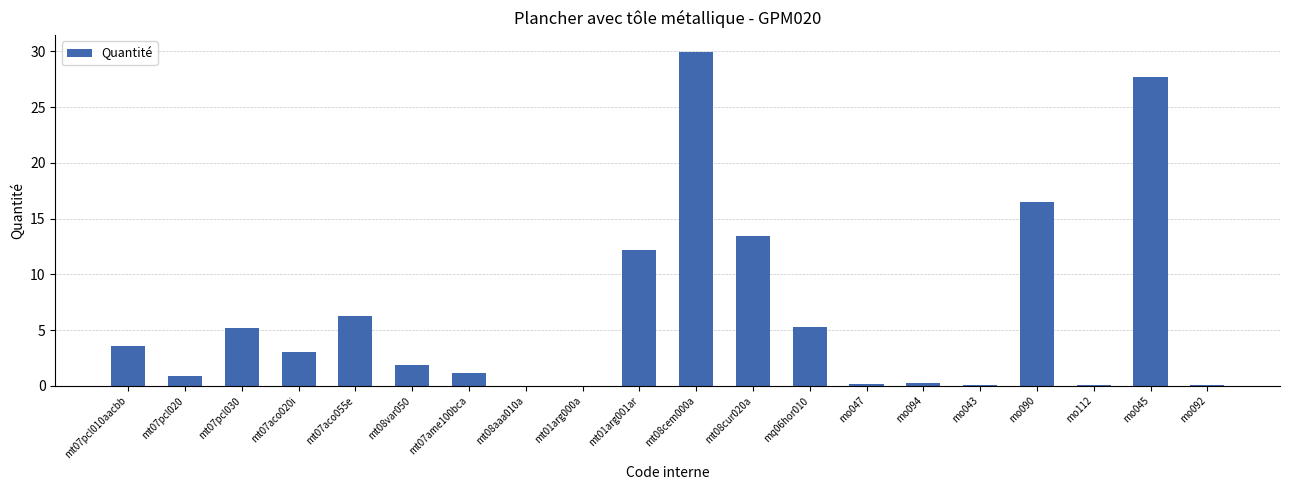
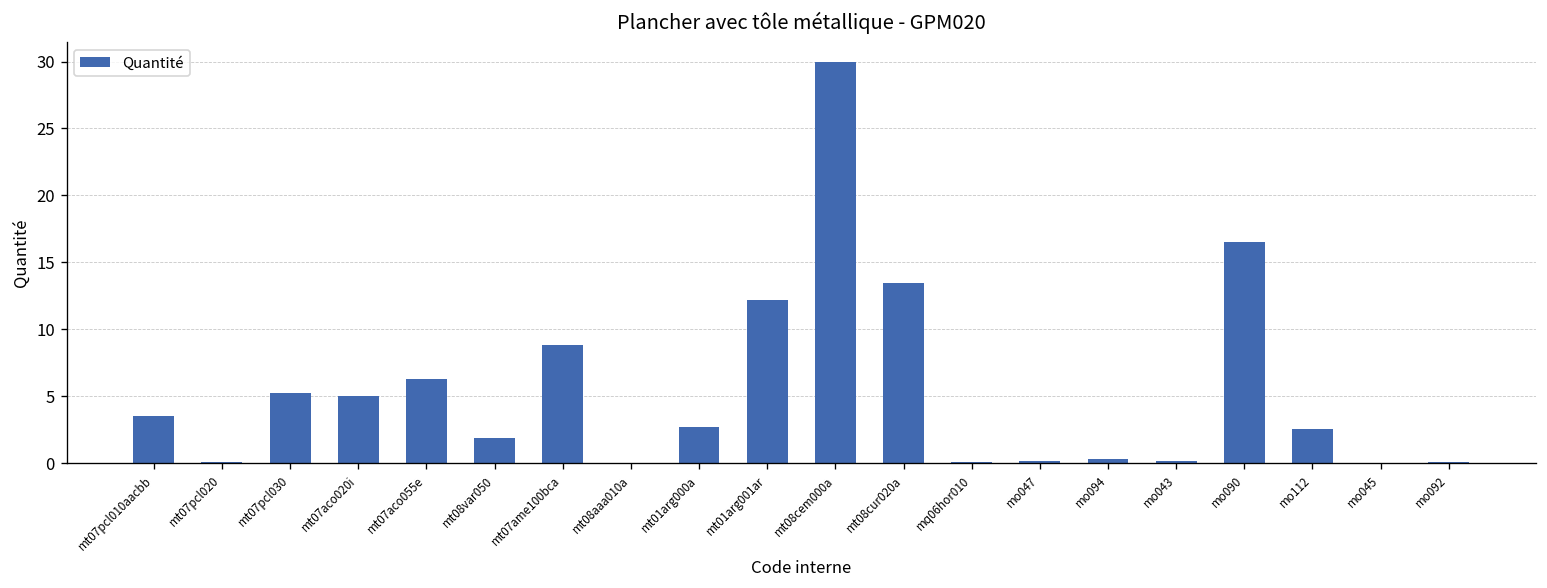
  {
    "mt07pcl010aacbb": 3.5,
-   "mt07pcl020": 0.9,
+   "mt07pcl020": 0.0,
    "mt07pcl030": 5.2,
-   "mt07aco020i": 3,
+   "mt07aco020i": 5,
    "mt07aco055e": 6.3,
    "mt08var050": 1.8,
-   "mt07ame100bca": 1.2,
-   "mt01arg000a": 0.0,
+   "mt07ame100bca": 8.8,
+   "mt01arg000a": 2.7,
    "mt01arg001ar": 12.2,
    "mt08cem000a": 29.9,
    "mt08cur020a": 13.5,
-   "mq06hor010": 5.3,
+   "mq06hor010": 0.0,
    "mo094": 0.3,
    "mo090": 16.5,
-   "mo112": 0.1,
-   "mo045": 27.7
+   "mo112": 2.5,
+   "mo045": 0.0
  }
